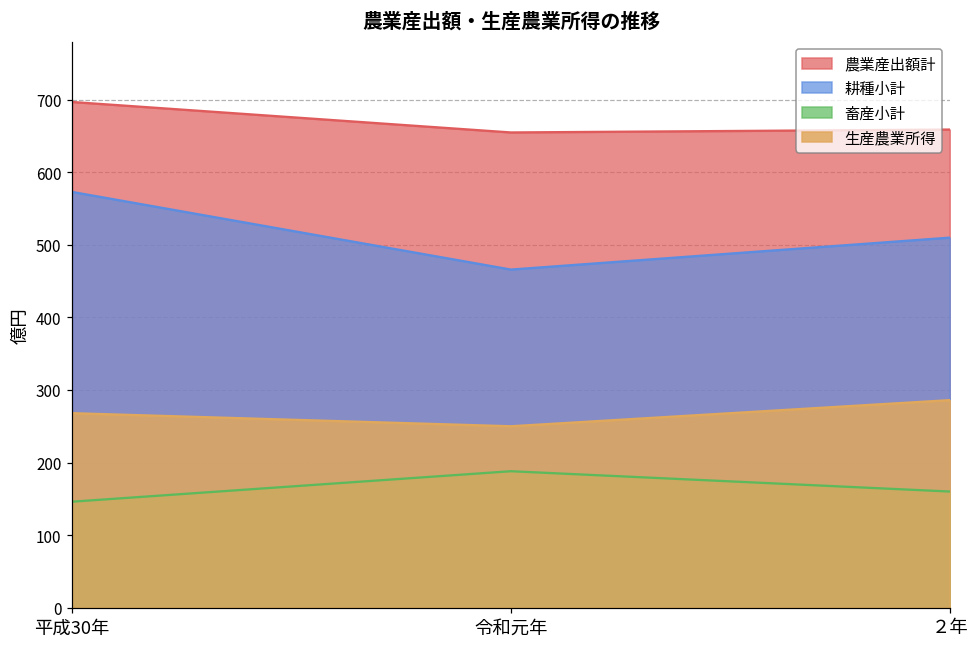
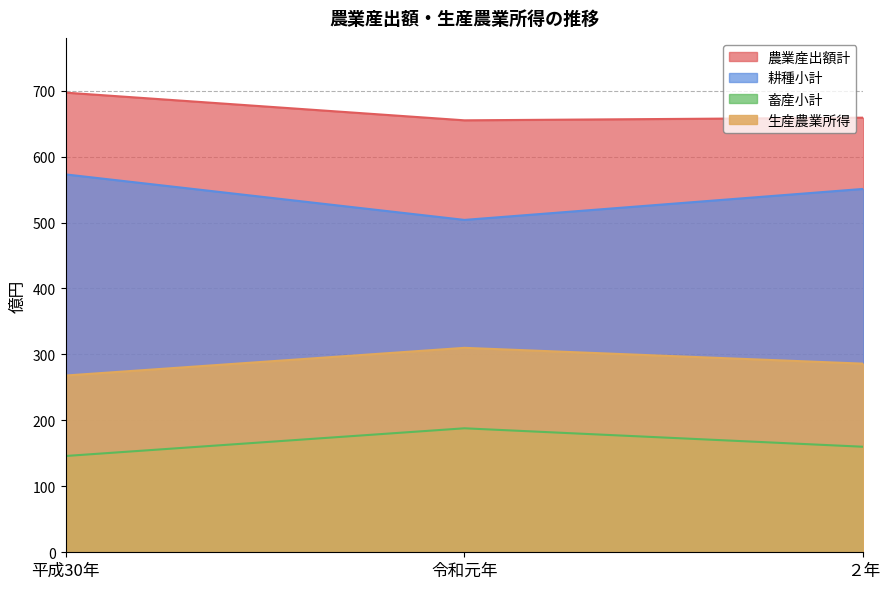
  {
    "農業産出額計": {
      "平成30年": 700,
      "令和元年": 660,
      "２年": 660
    },
    "耕種小計": {
      "平成30年": 570,
-     "令和元年": 470,
-     "２年": 510
+     "令和元年": 500,
+     "２年": 550
    },
    "畜産小計": {
      "平成30年": 150,
      "令和元年": 190,
      "２年": 160
    },
    "生産農業所得": {
      "平成30年": 270,
-     "令和元年": 250,
+     "令和元年": 310,
      "２年": 290
    }
  }
